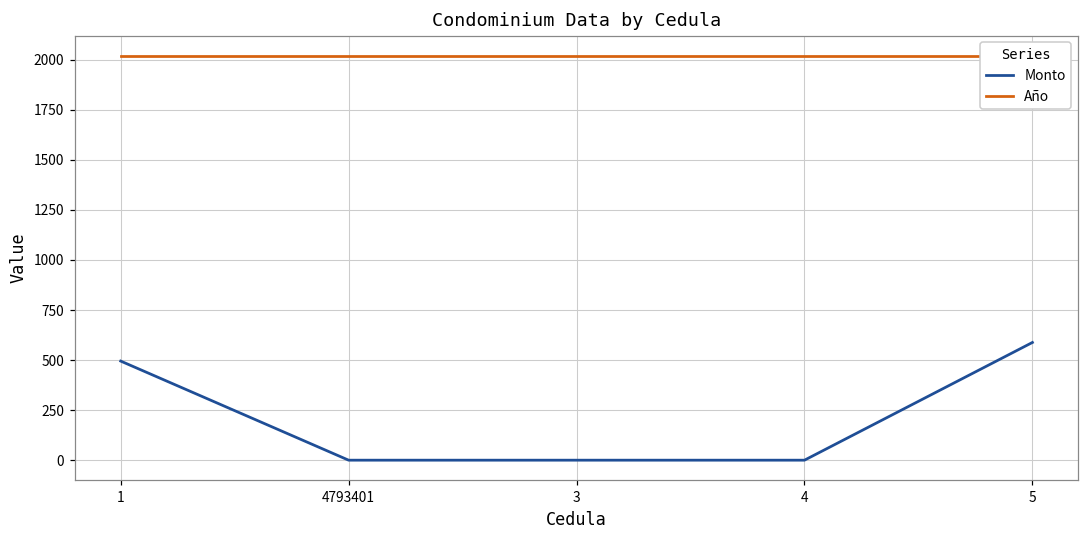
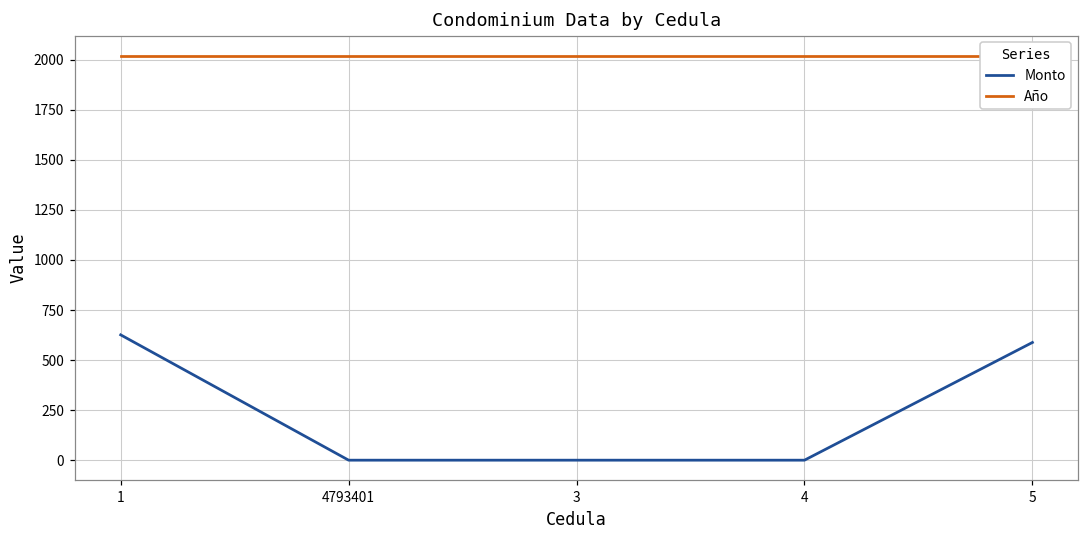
  {
    "Monto": {
-     "1": 500,
+     "1": 630,
      "4793401": 0,
      "3": 0,
      "4": 0,
      "5": 590
    },
    "Año": {
      "1": 2020,
      "4793401": 2020,
      "3": 2020,
      "4": 2020
    }
  }
